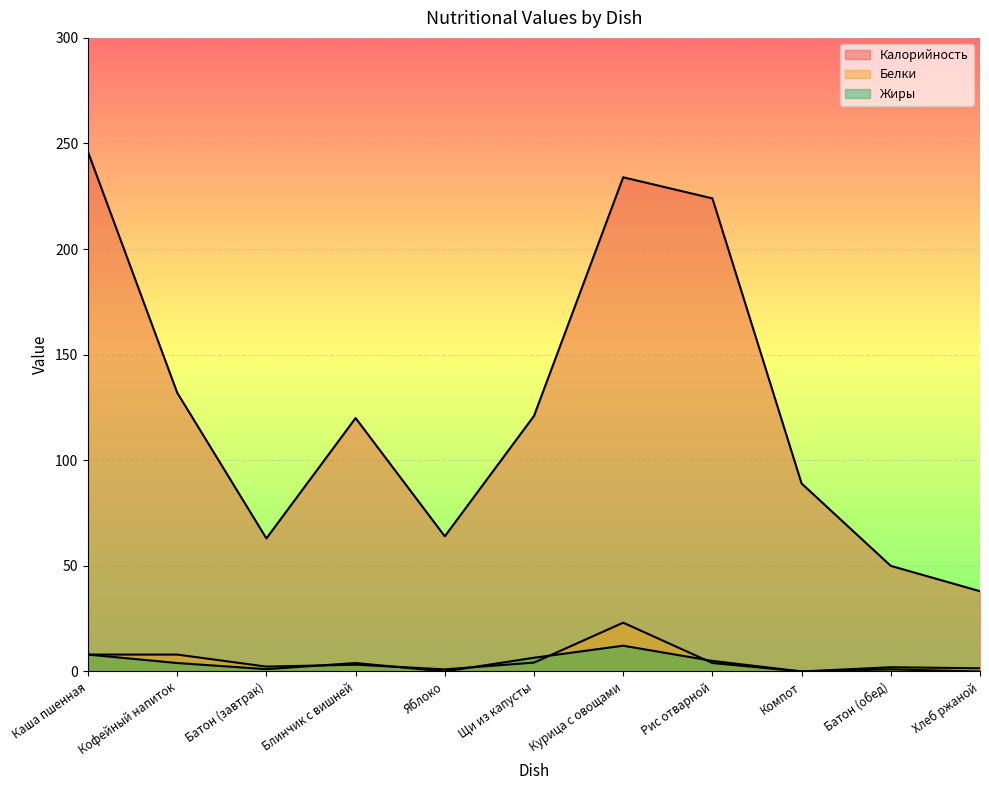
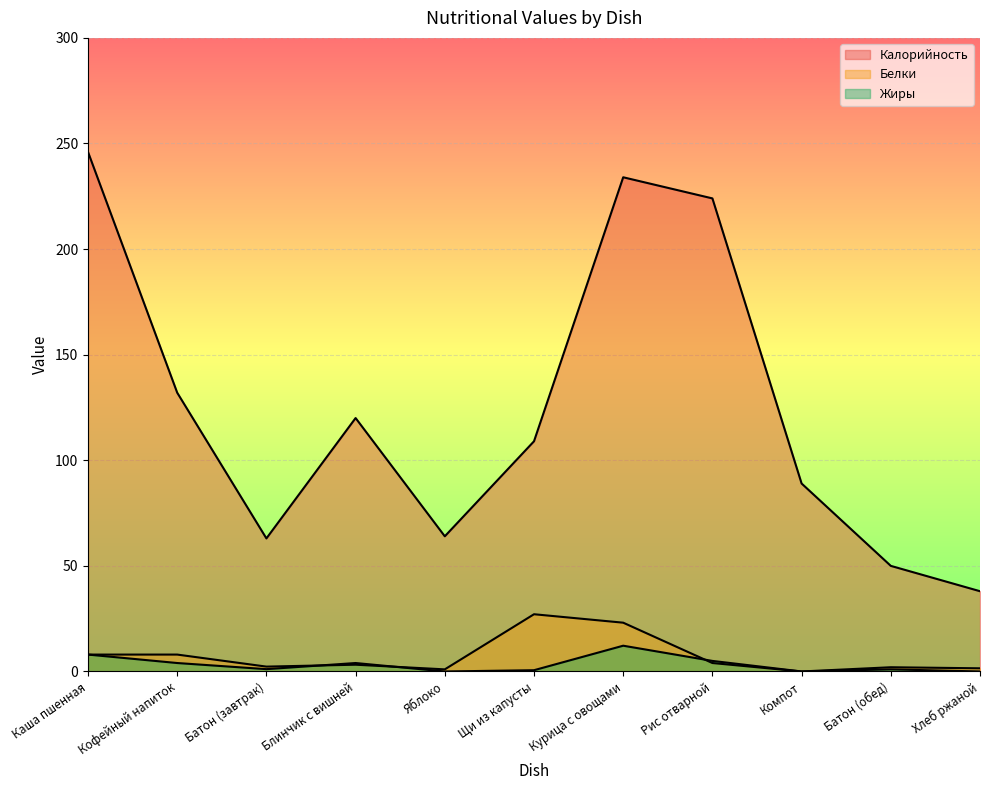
  {
    "Калорийность": {
      "Каша пшенная": 246,
      "Кофейный напиток": 132,
      "Батон (завтрак)": 63,
      "Блинчик с вишней": 120,
      "Яблоко": 64,
-     "Щи из капусты": 121,
+     "Щи из капусты": 109,
      "Курица с овощами": 234,
      "Рис отварной": 224,
      "Компот": 89,
      "Батон (обед)": 50,
      "Хлеб ржаной": 38
    },
    "Белки": {
      "Кофейный напиток": 8,
-     "Щи из капусты": 4,
+     "Щи из капусты": 27,
      "Курица с овощами": 23,
      "Хлеб ржаной": 2
    },
    "Жиры": {
      "Кофейный напиток": 4,
-     "Щи из капусты": 7,
+     "Щи из капусты": 1,
      "Курица с овощами": 12,
      "Хлеб ржаной": 0
    }
  }
